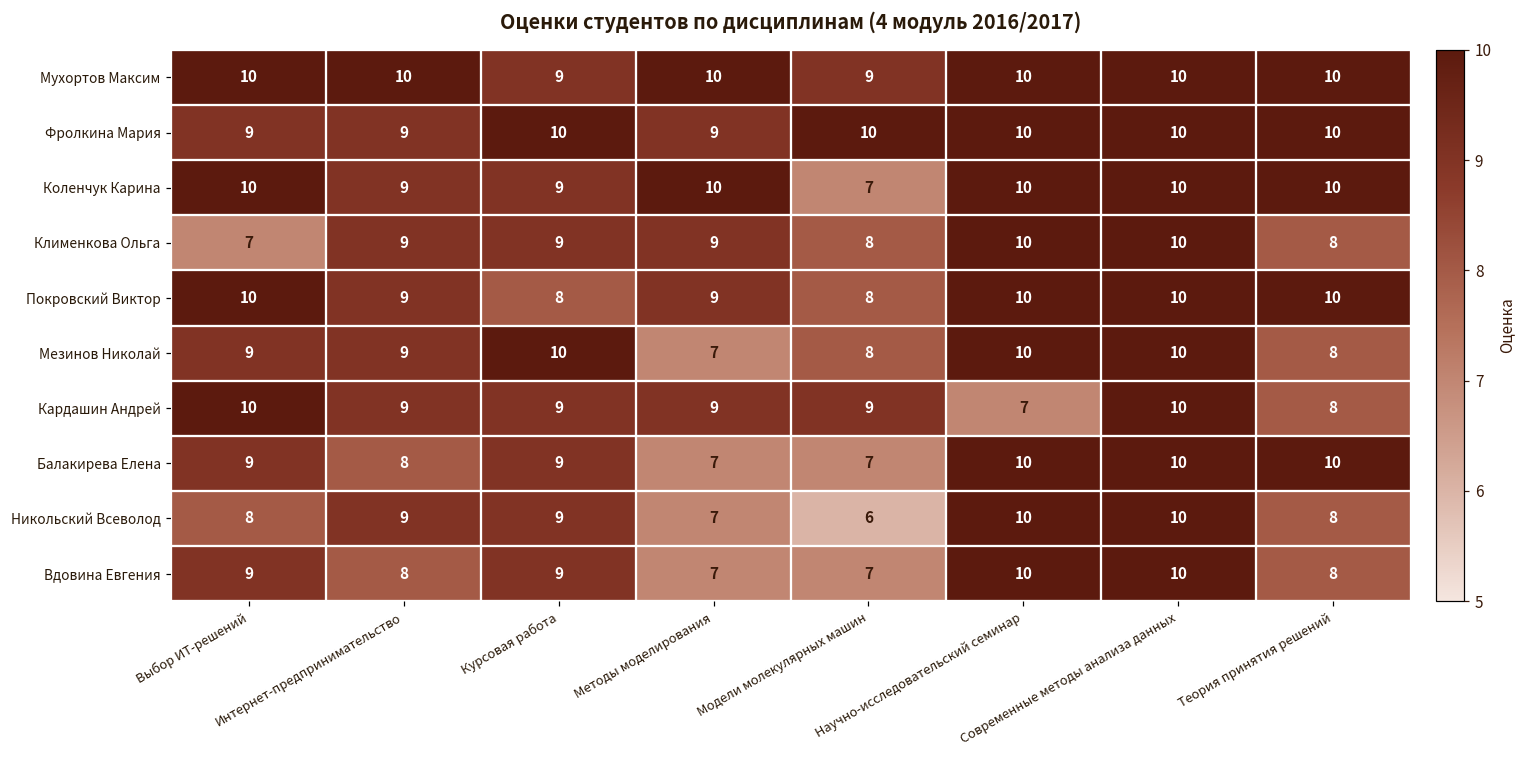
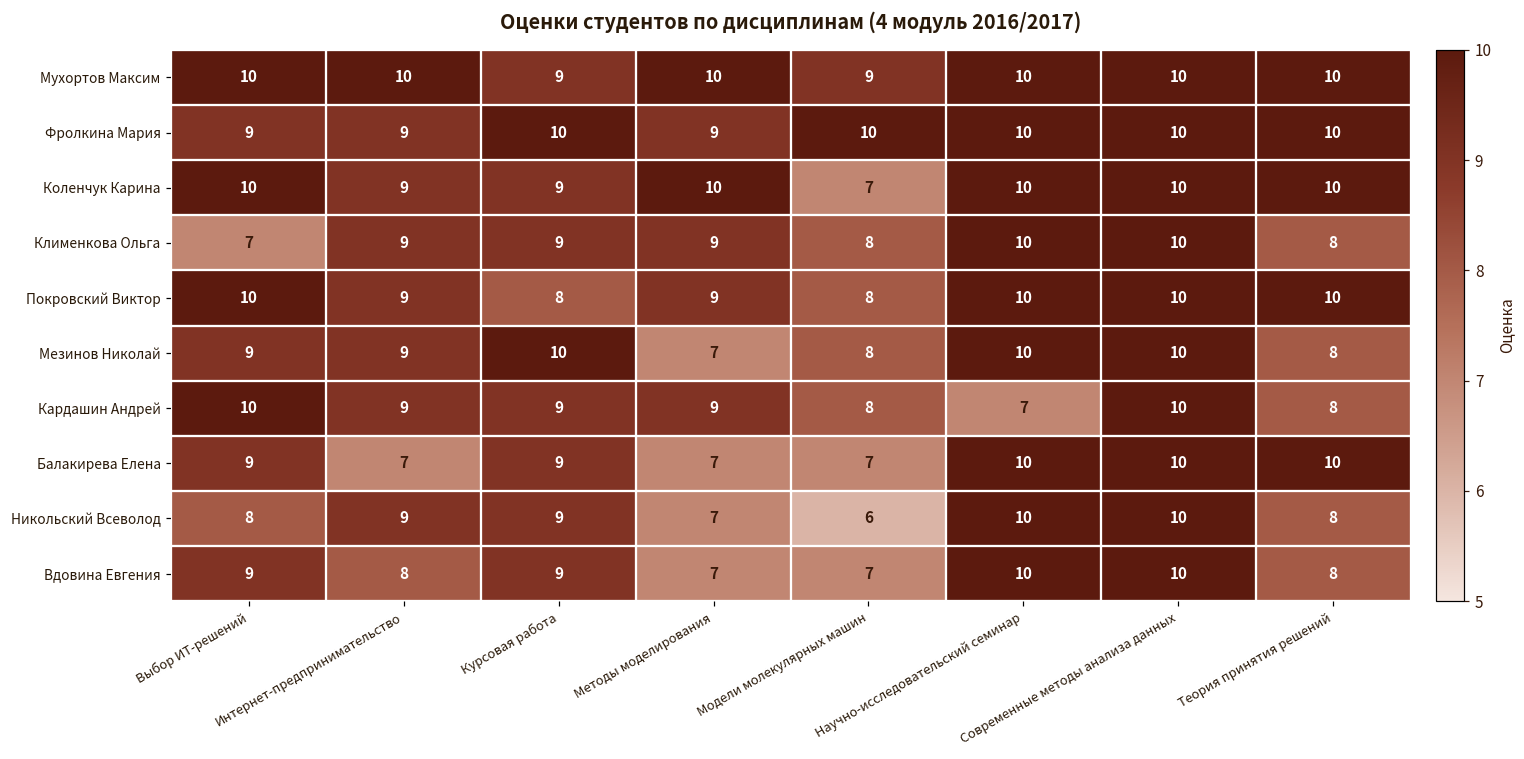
  {
    "Мухортов Максим": {
      "Выбор ИТ-решений": 10,
      "Интернет-предпринимательство": 10,
      "Курсовая работа": 9,
      "Методы моделирования": 10,
      "Модели молекулярных машин": 9,
      "Научно-исследовательский семинар": 10,
      "Современные методы анализа данных": 10,
      "Теория принятия решений": 10
    },
    "Фролкина Мария": {
      "Выбор ИТ-решений": 9,
      "Интернет-предпринимательство": 9,
      "Курсовая работа": 10,
      "Методы моделирования": 9,
      "Модели молекулярных машин": 10,
      "Научно-исследовательский семинар": 10,
      "Современные методы анализа данных": 10,
      "Теория принятия решений": 10
    },
    "Коленчук Карина": {
      "Выбор ИТ-решений": 10,
      "Интернет-предпринимательство": 9,
      "Курсовая работа": 9,
      "Методы моделирования": 10,
      "Модели молекулярных машин": 7,
      "Научно-исследовательский семинар": 10,
      "Современные методы анализа данных": 10,
      "Теория принятия решений": 10
    },
    "Клименкова Ольга": {
      "Выбор ИТ-решений": 7,
      "Интернет-предпринимательство": 9,
      "Курсовая работа": 9,
      "Методы моделирования": 9,
      "Модели молекулярных машин": 8,
      "Научно-исследовательский семинар": 10,
      "Современные методы анализа данных": 10,
      "Теория принятия решений": 8
    },
    "Покровский Виктор": {
      "Выбор ИТ-решений": 10,
      "Интернет-предпринимательство": 9,
      "Курсовая работа": 8,
      "Методы моделирования": 9,
      "Модели молекулярных машин": 8,
      "Научно-исследовательский семинар": 10,
      "Современные методы анализа данных": 10,
      "Теория принятия решений": 10
    },
    "Мезинов Николай": {
      "Выбор ИТ-решений": 9,
      "Интернет-предпринимательство": 9,
      "Курсовая работа": 10,
      "Методы моделирования": 7,
      "Модели молекулярных машин": 8,
      "Научно-исследовательский семинар": 10,
      "Современные методы анализа данных": 10,
      "Теория принятия решений": 8
    },
    "Кардашин Андрей": {
      "Выбор ИТ-решений": 10,
      "Интернет-предпринимательство": 9,
      "Курсовая работа": 9,
      "Методы моделирования": 9,
-     "Модели молекулярных машин": 9,
+     "Модели молекулярных машин": 8,
      "Научно-исследовательский семинар": 7,
      "Современные методы анализа данных": 10,
      "Теория принятия решений": 8
    },
    "Балакирева Елена": {
      "Выбор ИТ-решений": 9,
-     "Интернет-предпринимательство": 8,
+     "Интернет-предпринимательство": 7,
      "Курсовая работа": 9,
      "Методы моделирования": 7,
      "Модели молекулярных машин": 7,
      "Научно-исследовательский семинар": 10,
      "Современные методы анализа данных": 10,
      "Теория принятия решений": 10
    },
    "Никольский Всеволод": {
      "Выбор ИТ-решений": 8,
      "Интернет-предпринимательство": 9,
      "Курсовая работа": 9,
      "Методы моделирования": 7,
      "Модели молекулярных машин": 6,
      "Научно-исследовательский семинар": 10,
      "Современные методы анализа данных": 10,
      "Теория принятия решений": 8
    },
    "Вдовина Евгения": {
      "Выбор ИТ-решений": 9,
      "Интернет-предпринимательство": 8,
      "Курсовая работа": 9,
      "Методы моделирования": 7,
      "Модели молекулярных машин": 7,
      "Научно-исследовательский семинар": 10,
      "Современные методы анализа данных": 10,
      "Теория принятия решений": 8
    }
  }
